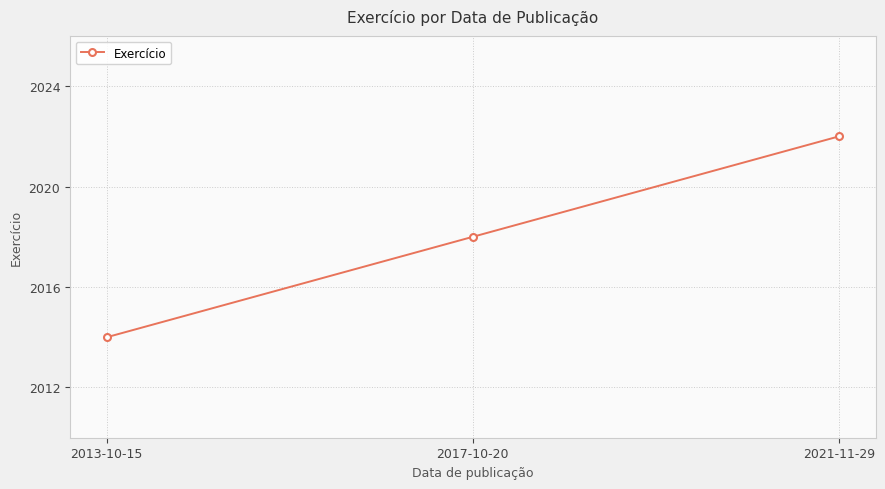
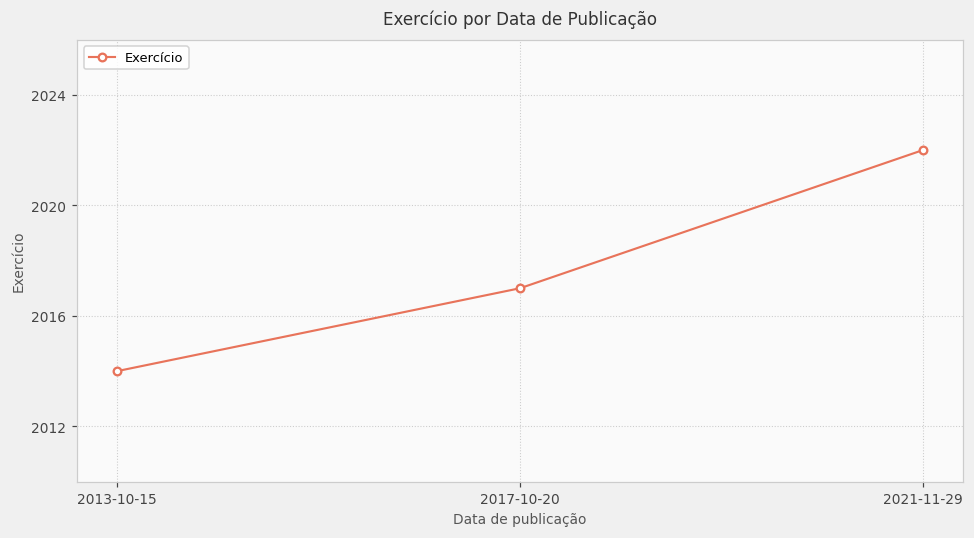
  {
    "2013-10-15": 2014,
-   "2017-10-20": 2018,
+   "2017-10-20": 2017,
    "2021-11-29": 2022
  }
